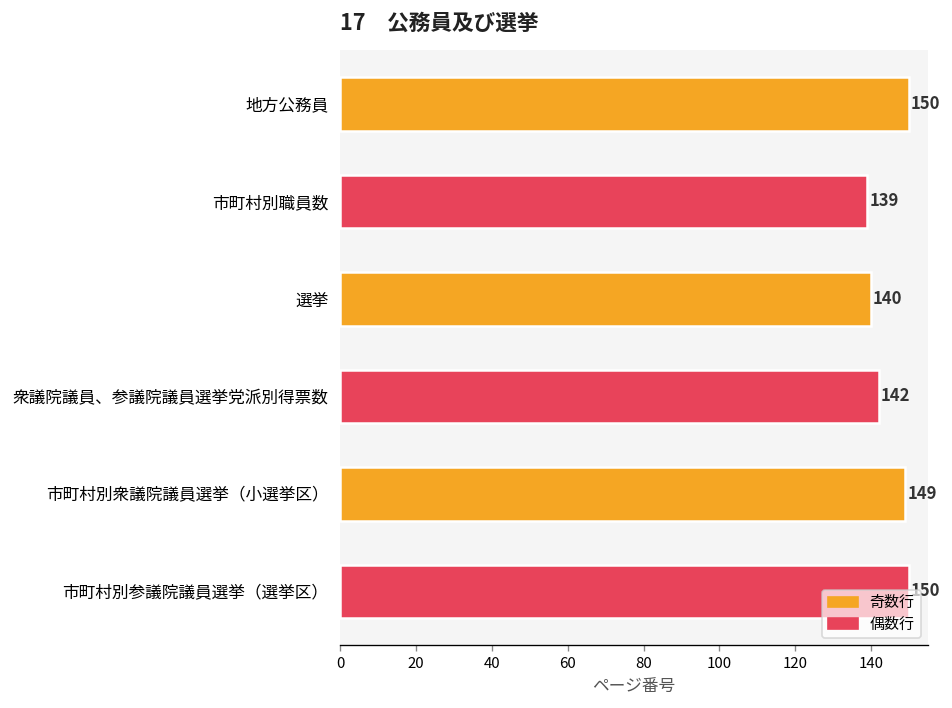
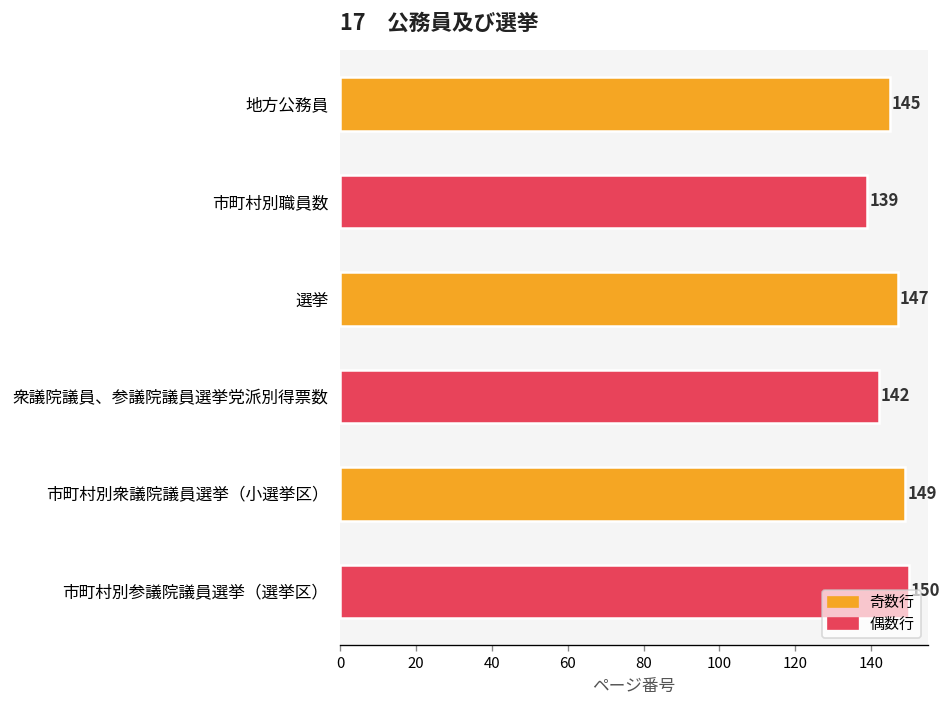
  {
-   "地方公務員": 150,
+   "地方公務員": 145,
    "市町村別職員数": 139,
-   "選挙": 140,
+   "選挙": 147,
    "衆議院議員、参議院議員選挙党派別得票数": 142,
    "市町村別衆議院議員選挙（小選挙区）": 149
  }
